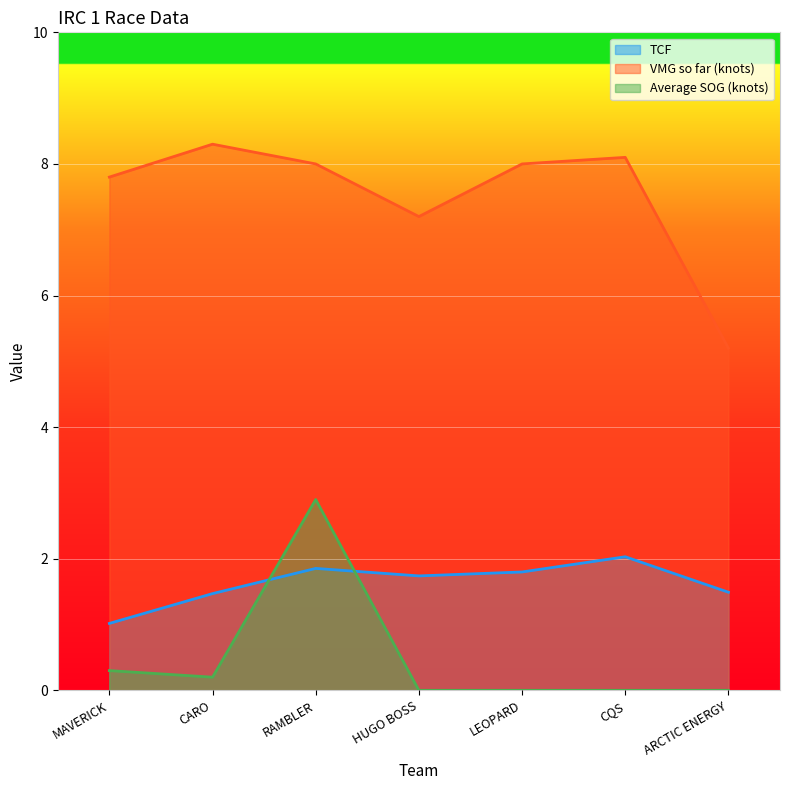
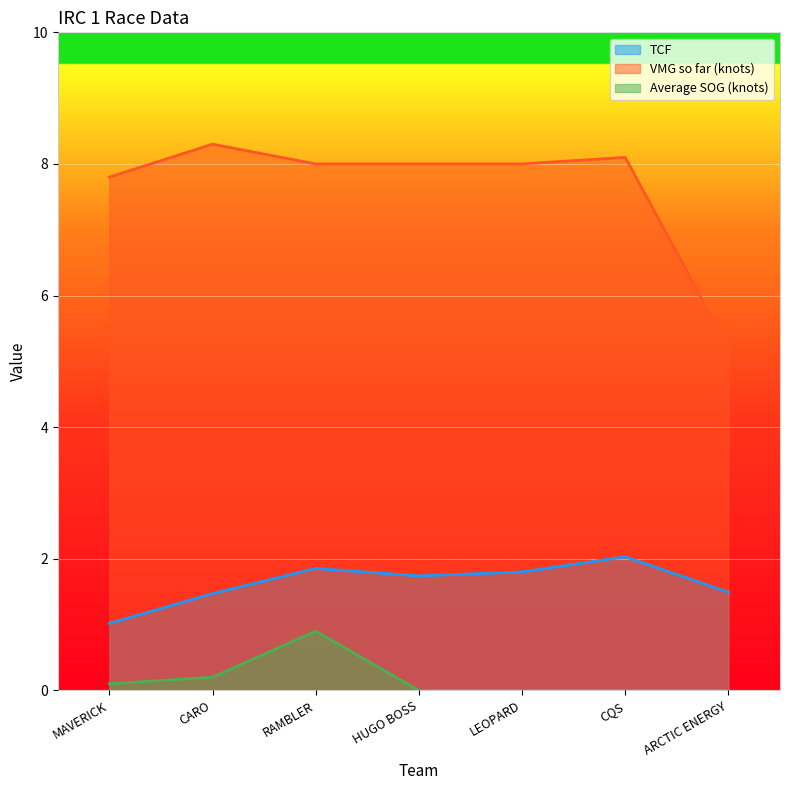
  {
    "TCF": {
      "MAVERICK": 1.0,
      "CARO": 1.5,
      "RAMBLER": 1.9,
      "HUGO BOSS": 1.7,
      "LEOPARD": 1.8,
      "CQS": 2.0,
      "ARCTIC ENERGY": 1.5
    },
    "VMG so far (knots)": {
      "MAVERICK": 7.8,
      "CARO": 8.3,
      "RAMBLER": 8.0,
-     "HUGO BOSS": 7.2,
+     "HUGO BOSS": 8.0,
      "LEOPARD": 8.0,
      "CQS": 8.1,
      "ARCTIC ENERGY": 5.2
    },
    "Average SOG (knots)": {
-     "MAVERICK": 0.3,
+     "MAVERICK": 0.1,
      "CARO": 0.2,
-     "RAMBLER": 2.9,
+     "RAMBLER": 0.9,
      "HUGO BOSS": 0.0,
      "LEOPARD": 0.0,
      "CQS": 0.0,
      "ARCTIC ENERGY": 0.0
    }
  }
